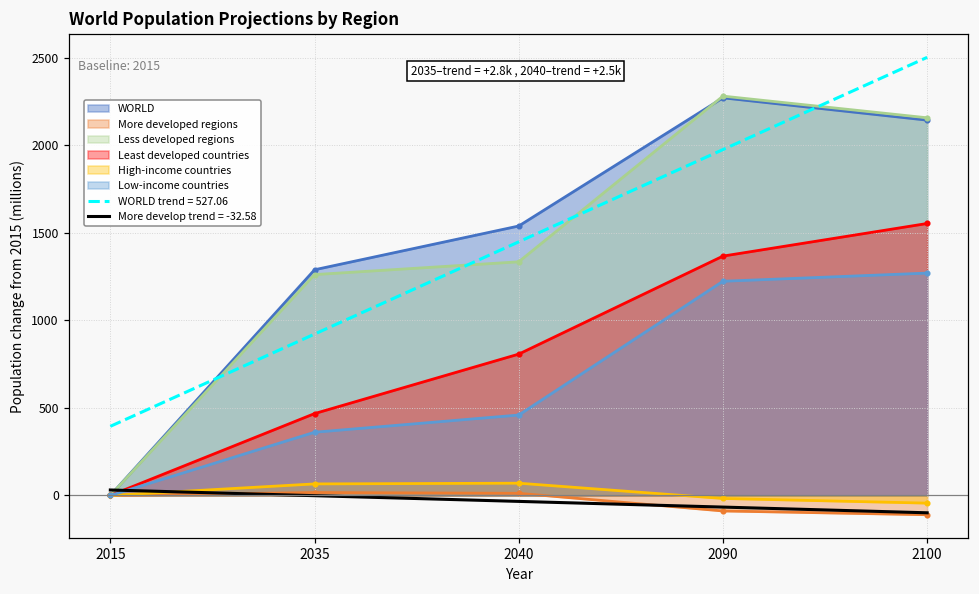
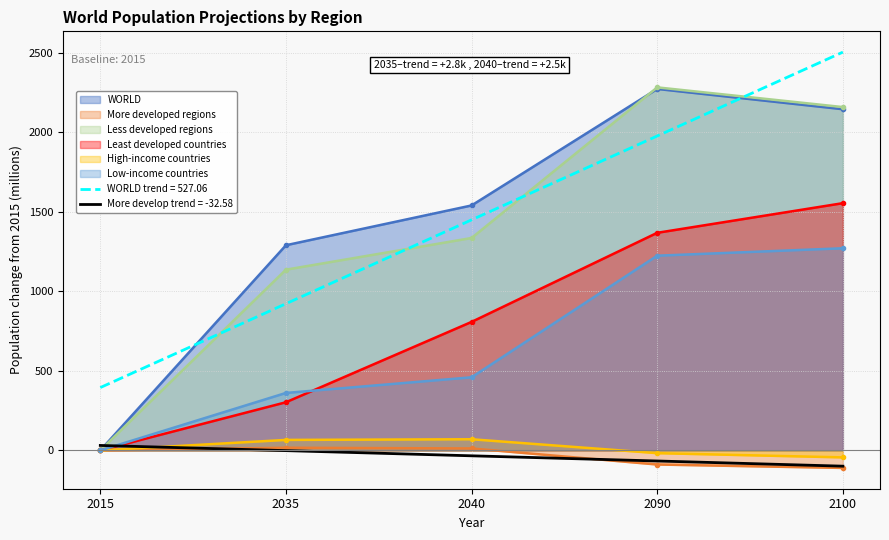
  {
    "Less developed regions": {
-     "2035": 1260,
+     "2035": 1140,
      "2040": 1330
    },
    "Least developed countries": {
-     "2035": 470,
+     "2035": 300,
      "2040": 810,
      "2090": 1370,
      "2100": 1550
    },
    "WORLD trend = 527.06": {
      "2015": 390,
      "2035": 920,
      "2040": 1450,
      "2090": 1980,
      "2100": 2500
    },
    "More develop trend = -32.58": {
      "2015": 30,
      "2035": 0,
      "2040": -30,
      "2090": -70
    }
  }
